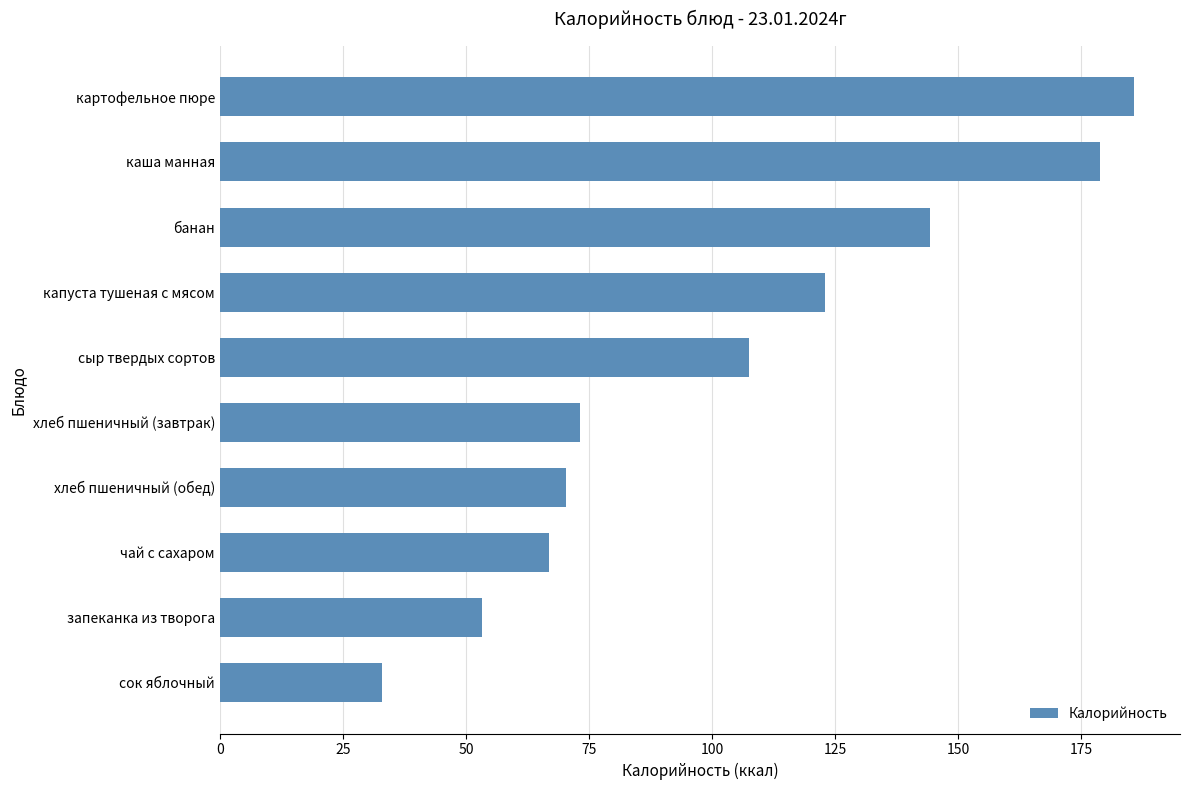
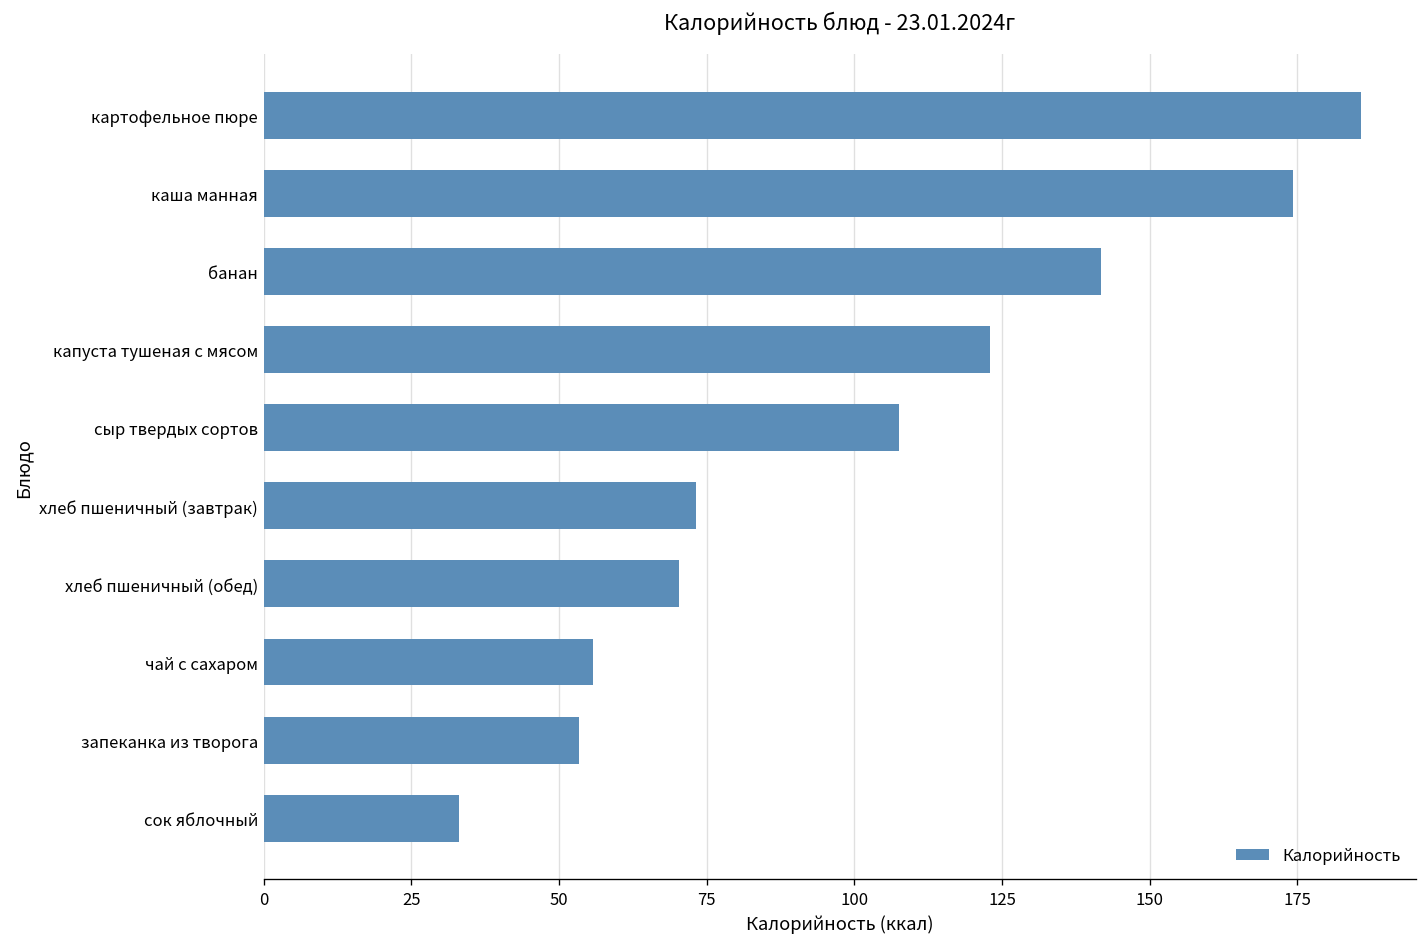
  {
    "картофельное пюре": 186,
-   "каша манная": 179,
-   "банан": 144,
+   "каша манная": 174,
+   "банан": 142,
    "капуста тушеная с мясом": 123,
    "сыр твердых сортов": 108,
    "хлеб пшеничный (завтрак)": 73,
    "хлеб пшеничный (обед)": 70,
-   "чай с сахаром": 67,
+   "чай с сахаром": 56,
    "запеканка из творога": 53,
    "сок яблочный": 33
  }
